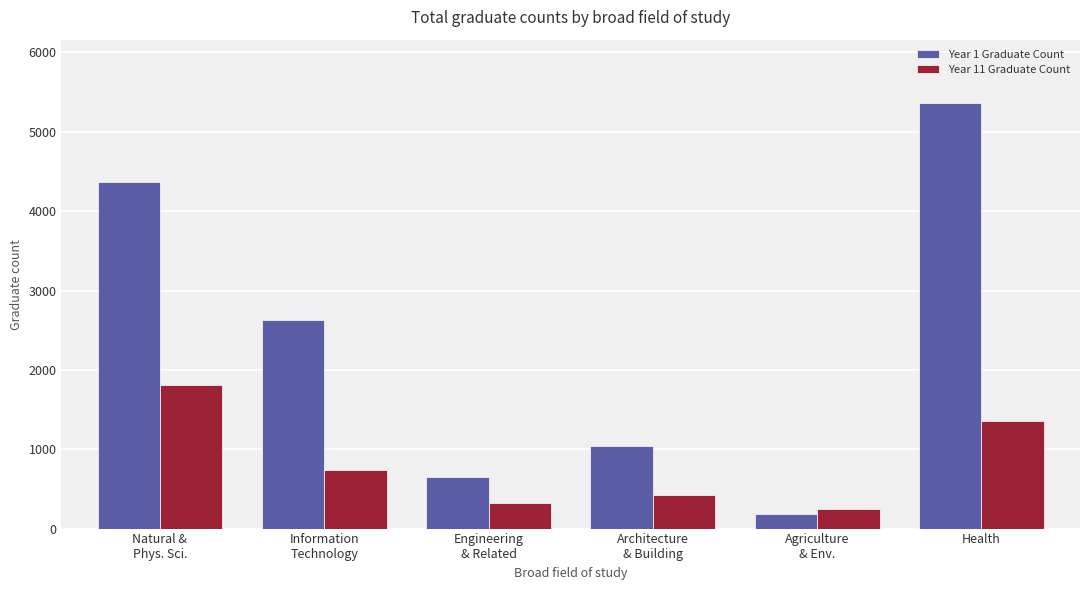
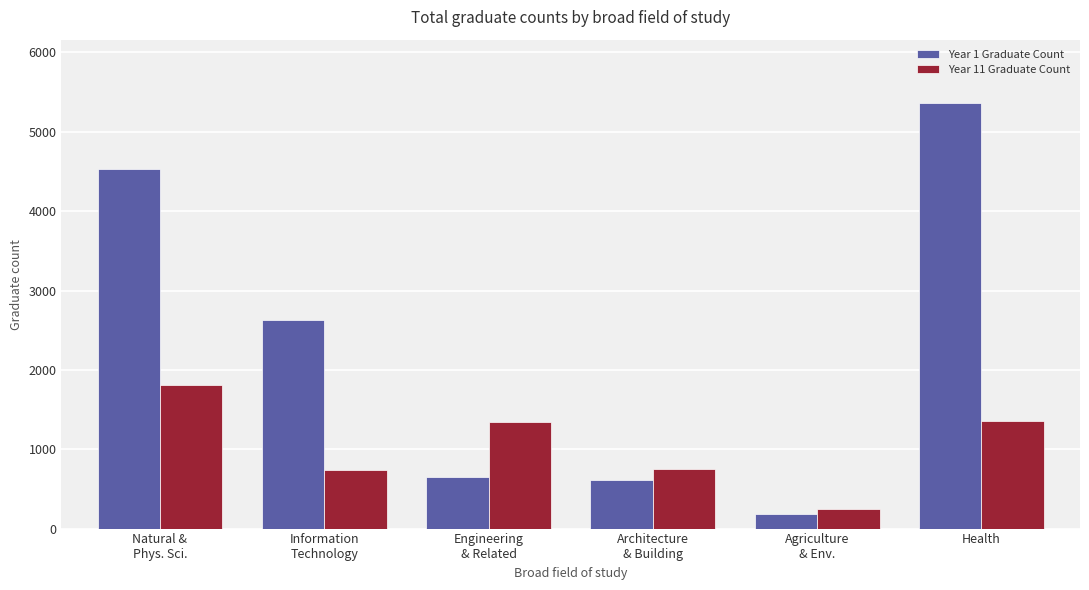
  {
    "Year 1 Graduate Count": {
-     "Natural & Phys. Sci.": 4400,
+     "Natural & Phys. Sci.": 4500,
      "Information Technology": 2600,
      "Engineering & Related": 700,
-     "Architecture & Building": 1000,
+     "Architecture & Building": 600,
      "Agriculture & Env.": 200,
      "Health": 5400
    },
    "Year 11 Graduate Count": {
      "Natural & Phys. Sci.": 1800,
      "Information Technology": 700,
-     "Engineering & Related": 300,
-     "Architecture & Building": 400,
+     "Engineering & Related": 1300,
+     "Architecture & Building": 700,
      "Agriculture & Env.": 300,
      "Health": 1400
    }
  }
